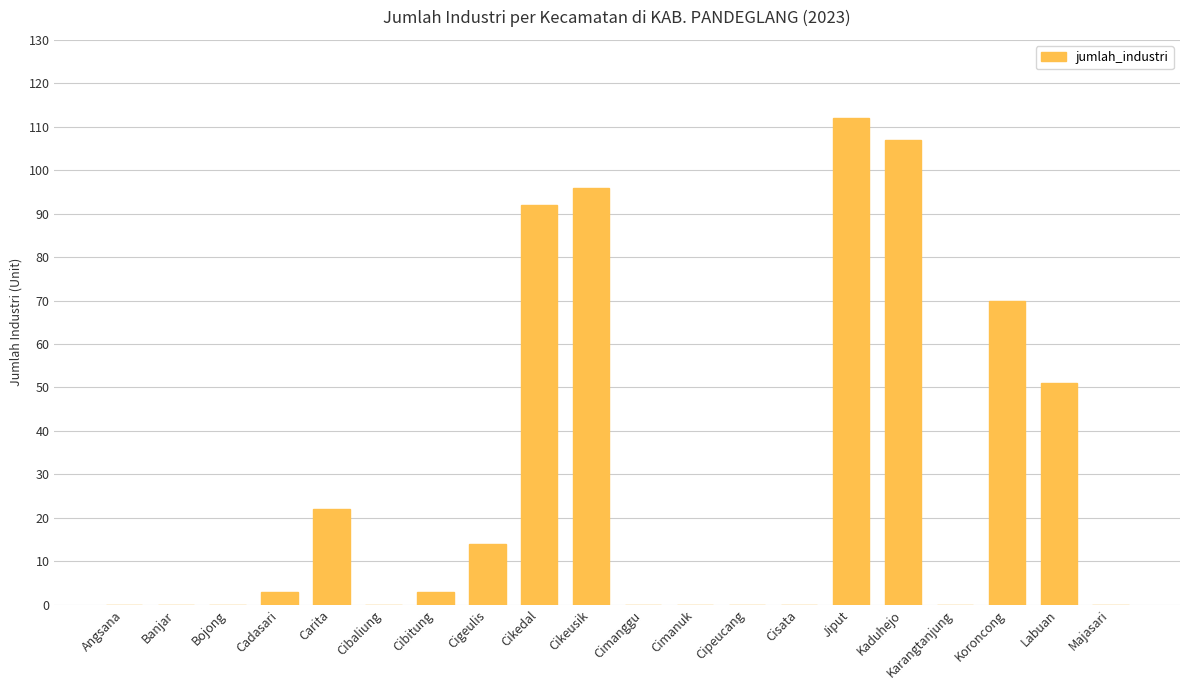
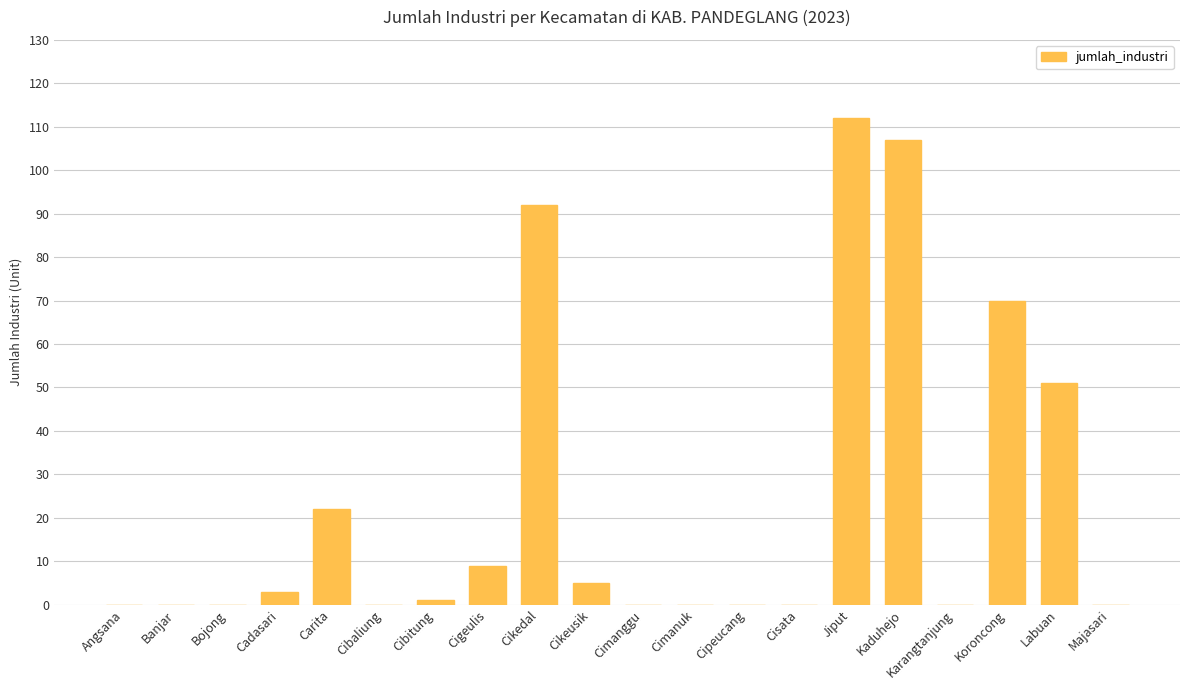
  {
    "Angsana": 0,
    "Banjar": 0,
    "Bojong": 0,
    "Cadasari": 3,
    "Carita": 22,
    "Cibaliung": 0,
-   "Cibitung": 3,
-   "Cigeulis": 14,
+   "Cibitung": 1,
+   "Cigeulis": 9,
    "Cikedal": 92,
-   "Cikeusik": 96,
+   "Cikeusik": 5,
    "Cimanggu": 0,
    "Cimanuk": 0,
    "Cipeucang": 0,
    "Cisata": 0,
    "Jiput": 112,
    "Kaduhejo": 107,
    "Karangtanjung": 0,
    "Koroncong": 70,
    "Labuan": 51,
    "Majasari": 0
  }
